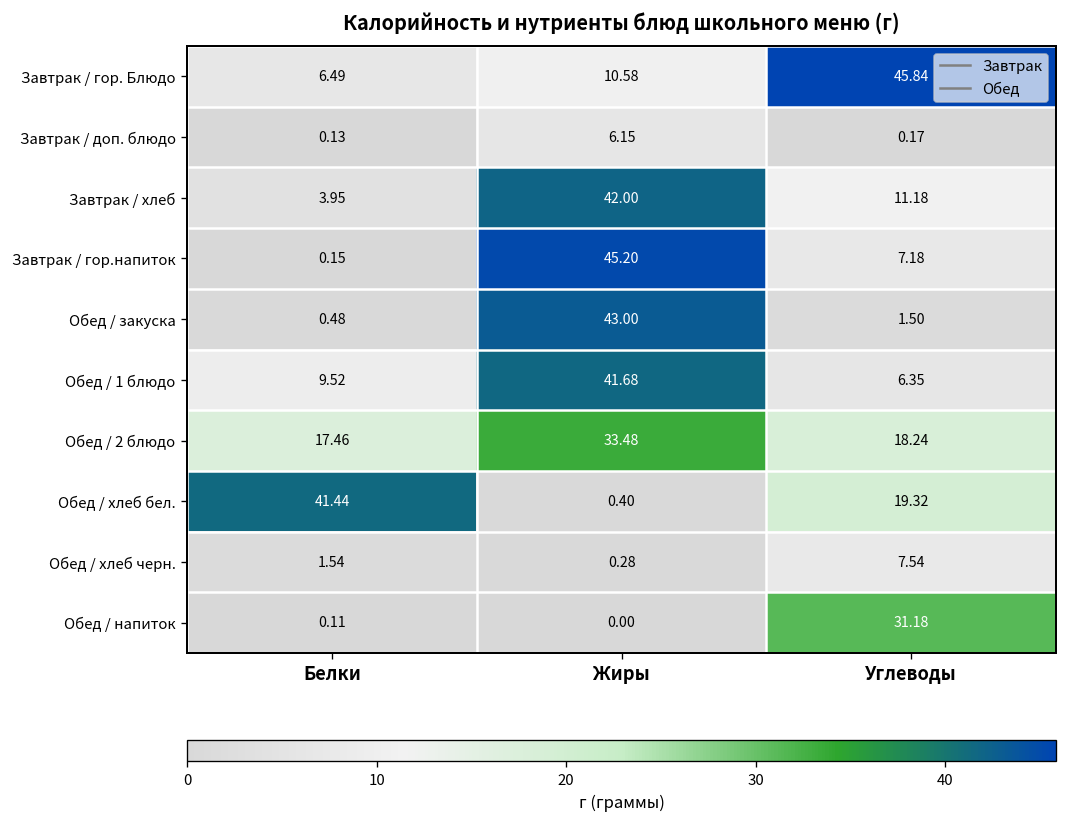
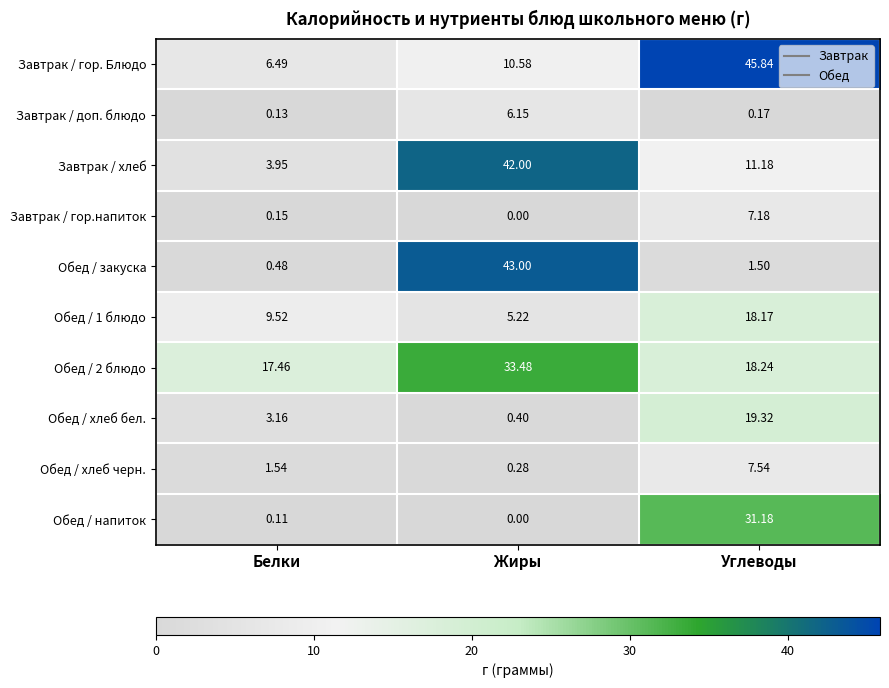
  {
    "Завтрак / гор. Блюдо": {
      "Белки": 6.49,
      "Жиры": 10.58,
      "Углеводы": 45.84
    },
    "Завтрак / доп. блюдо": {
      "Белки": 0.13,
      "Жиры": 6.15,
      "Углеводы": 0.17
    },
    "Завтрак / хлеб": {
      "Белки": 3.95,
      "Жиры": 42.00,
      "Углеводы": 11.18
    },
    "Завтрак / гор.напиток": {
      "Белки": 0.15,
-     "Жиры": 45.20,
+     "Жиры": 0.00,
      "Углеводы": 7.18
    },
    "Обед / закуска": {
      "Белки": 0.48,
      "Жиры": 43.00,
      "Углеводы": 1.50
    },
    "Обед / 1 блюдо": {
      "Белки": 9.52,
-     "Жиры": 41.68,
-     "Углеводы": 6.35
+     "Жиры": 5.22,
+     "Углеводы": 18.17
    },
    "Обед / 2 блюдо": {
      "Белки": 17.46,
      "Жиры": 33.48,
      "Углеводы": 18.24
    },
    "Обед / хлеб бел.": {
-     "Белки": 41.44,
+     "Белки": 3.16,
      "Жиры": 0.40,
      "Углеводы": 19.32
    },
    "Обед / хлеб черн.": {
      "Белки": 1.54,
      "Жиры": 0.28,
      "Углеводы": 7.54
    },
    "Обед / напиток": {
      "Белки": 0.11,
      "Жиры": 0.00,
      "Углеводы": 31.18
    }
  }
